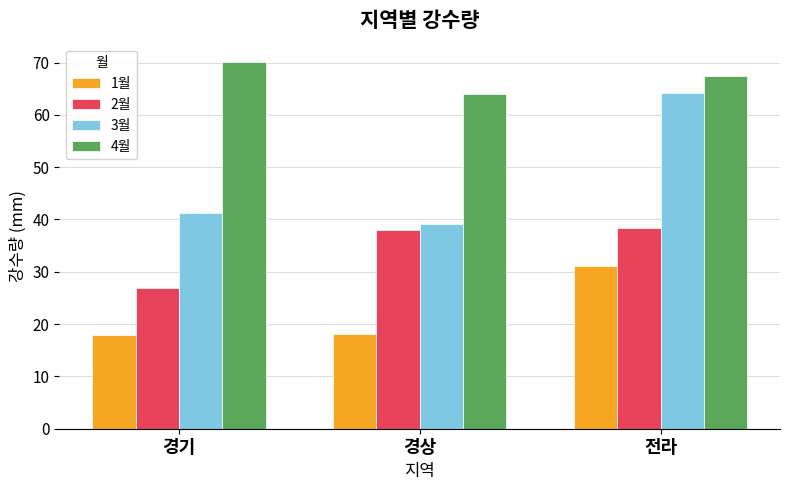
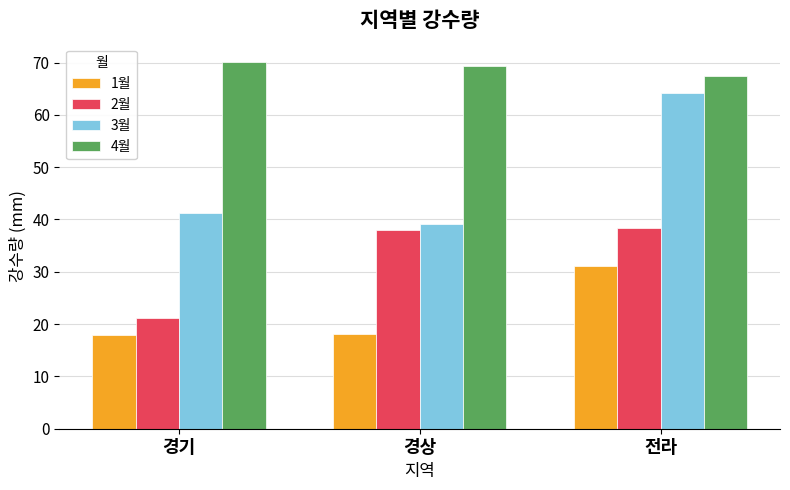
  {
    "1월": {
      "경기": 18,
      "경상": 18,
      "전라": 31
    },
    "2월": {
-     "경기": 27,
+     "경기": 21,
      "경상": 38,
      "전라": 38
    },
    "3월": {
      "경기": 41,
      "경상": 39,
      "전라": 64
    },
    "4월": {
      "경기": 70,
-     "경상": 64,
+     "경상": 69,
      "전라": 67
    }
  }
